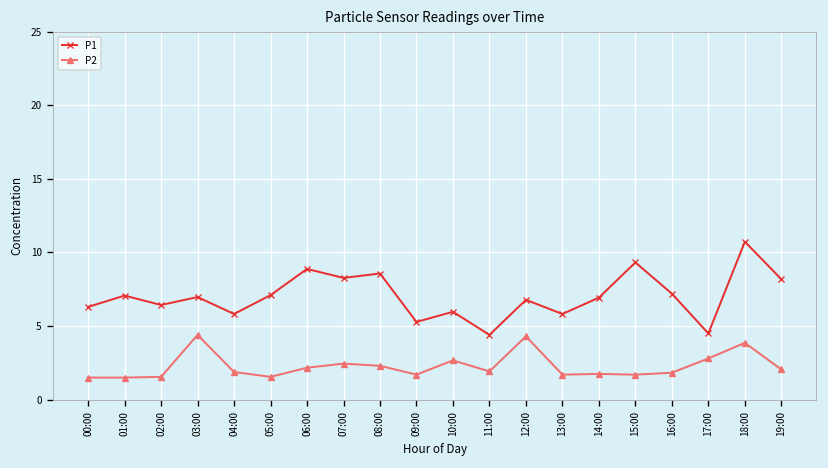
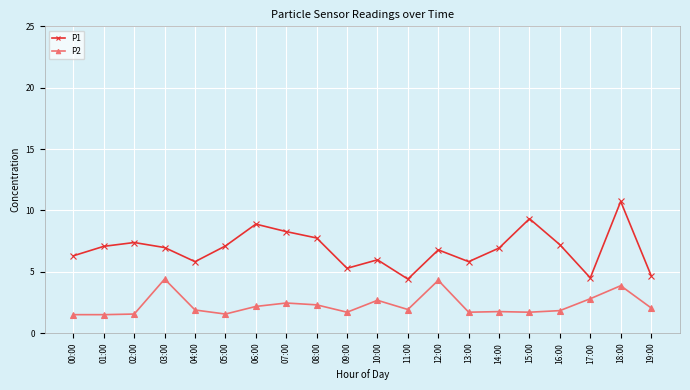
  {
    "P1": {
      "00:00": 6.3,
      "01:00": 7.1,
-     "02:00": 6.4,
+     "02:00": 7.4,
      "03:00": 7.0,
      "04:00": 5.8,
      "05:00": 7.1,
      "06:00": 8.9,
      "07:00": 8.3,
-     "08:00": 8.6,
+     "08:00": 7.8,
      "09:00": 5.3,
      "10:00": 6.0,
      "11:00": 4.4,
      "12:00": 6.8,
      "13:00": 5.8,
      "14:00": 6.9,
      "15:00": 9.3,
      "16:00": 7.2,
      "17:00": 4.5,
      "18:00": 10.7,
-     "19:00": 8.2
+     "19:00": 4.7
    },
    "P2": {
      "00:00": 1.5,
      "01:00": 1.5,
      "02:00": 1.6,
      "03:00": 4.4,
      "04:00": 1.9,
      "05:00": 1.6,
      "06:00": 2.2,
      "07:00": 2.5,
      "08:00": 2.3,
      "09:00": 1.7,
      "10:00": 2.7,
      "11:00": 1.9,
      "12:00": 4.3,
      "13:00": 1.7,
      "14:00": 1.8,
      "15:00": 1.7,
      "16:00": 1.8,
      "17:00": 2.8,
      "18:00": 3.9,
      "19:00": 2.1
    }
  }
